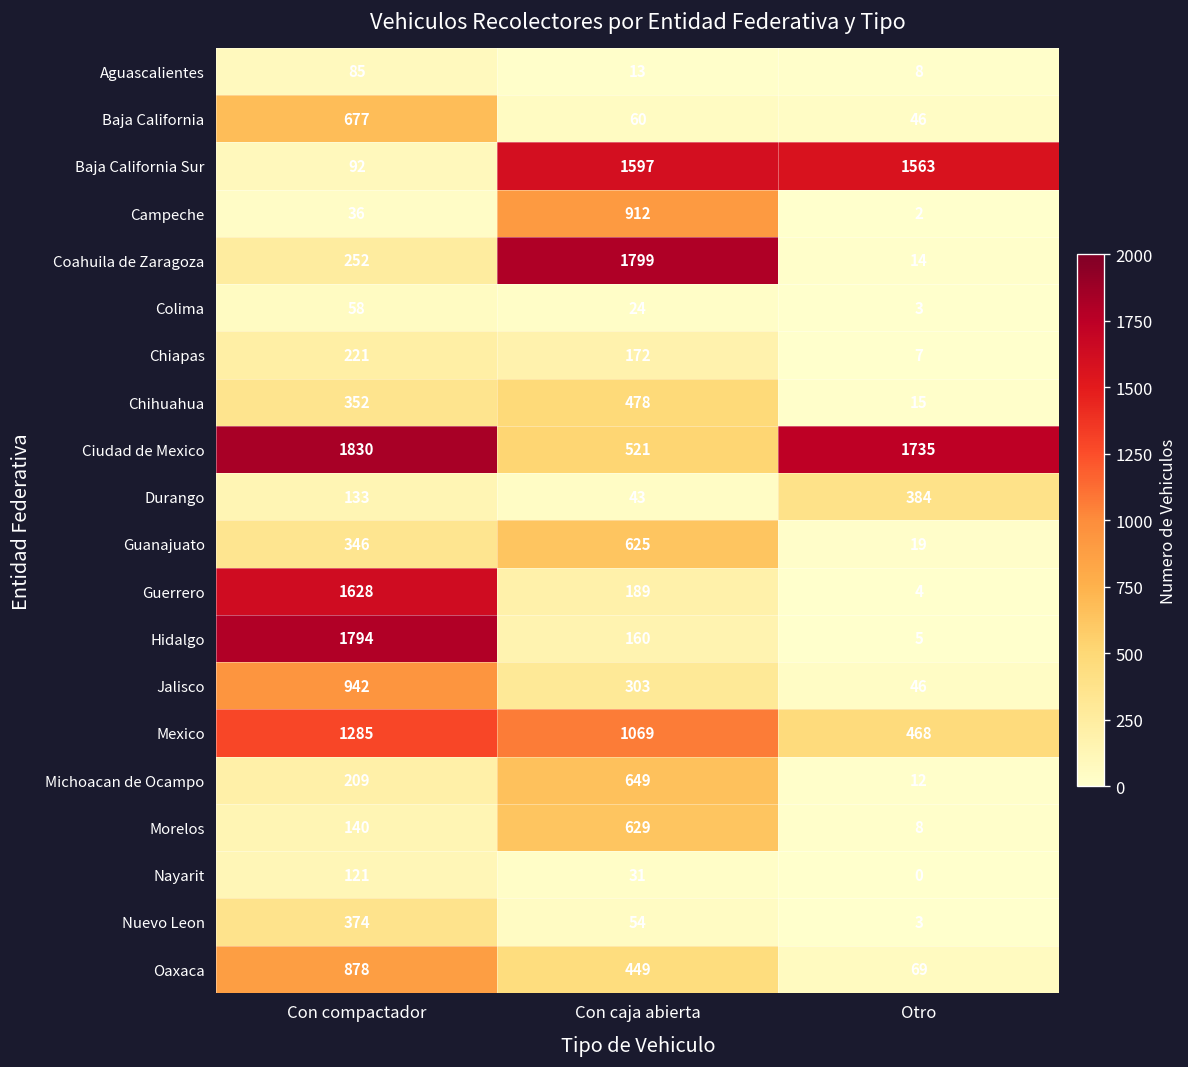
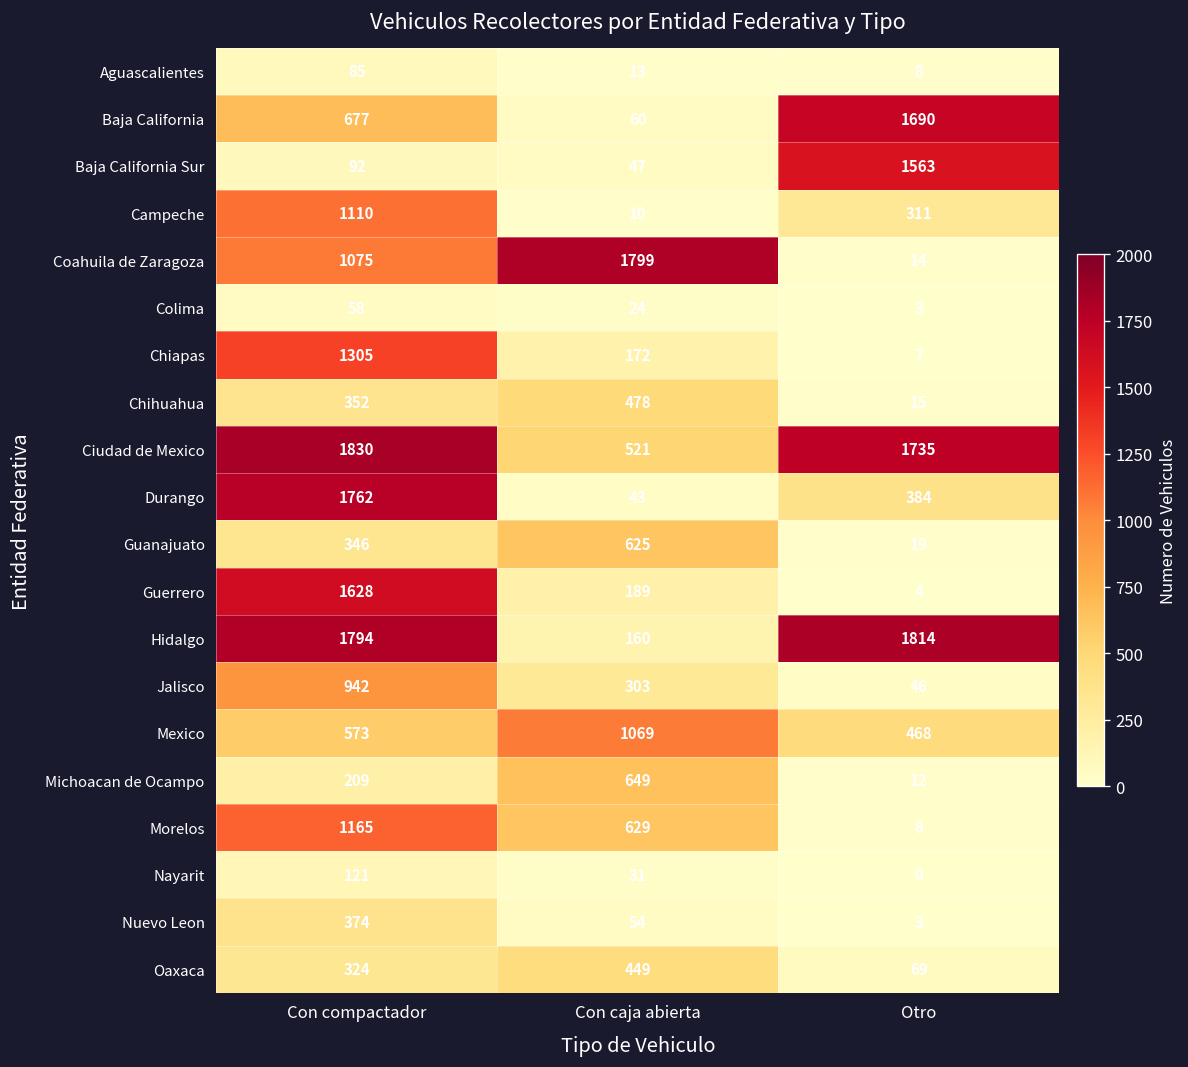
  {
    "Aguascalientes": {
      "Con compactador": 85,
      "Con caja abierta": 13,
      "Otro": 8
    },
    "Baja California": {
      "Con compactador": 677,
      "Con caja abierta": 60,
-     "Otro": 46
+     "Otro": 1690
    },
    "Baja California Sur": {
      "Con compactador": 92,
-     "Con caja abierta": 1597,
+     "Con caja abierta": 47,
      "Otro": 1563
    },
    "Campeche": {
-     "Con compactador": 36,
-     "Con caja abierta": 912,
-     "Otro": 2
+     "Con compactador": 1110,
+     "Con caja abierta": 10,
+     "Otro": 311
    },
    "Coahuila de Zaragoza": {
-     "Con compactador": 252,
+     "Con compactador": 1075,
      "Con caja abierta": 1799,
      "Otro": 14
    },
    "Colima": {
      "Con compactador": 58,
      "Con caja abierta": 24,
      "Otro": 3
    },
    "Chiapas": {
-     "Con compactador": 221,
+     "Con compactador": 1305,
      "Con caja abierta": 172,
      "Otro": 7
    },
    "Chihuahua": {
      "Con compactador": 352,
      "Con caja abierta": 478,
      "Otro": 15
    },
    "Ciudad de Mexico": {
      "Con compactador": 1830,
      "Con caja abierta": 521,
      "Otro": 1735
    },
    "Durango": {
-     "Con compactador": 133,
+     "Con compactador": 1762,
      "Con caja abierta": 43,
      "Otro": 384
    },
    "Guanajuato": {
      "Con compactador": 346,
      "Con caja abierta": 625,
      "Otro": 19
    },
    "Guerrero": {
      "Con compactador": 1628,
      "Con caja abierta": 189,
      "Otro": 4
    },
    "Hidalgo": {
      "Con compactador": 1794,
      "Con caja abierta": 160,
-     "Otro": 5
+     "Otro": 1814
    },
    "Jalisco": {
      "Con compactador": 942,
      "Con caja abierta": 303,
      "Otro": 46
    },
    "Mexico": {
-     "Con compactador": 1285,
+     "Con compactador": 573,
      "Con caja abierta": 1069,
      "Otro": 468
    },
    "Michoacan de Ocampo": {
      "Con compactador": 209,
      "Con caja abierta": 649,
      "Otro": 12
    },
    "Morelos": {
-     "Con compactador": 140,
+     "Con compactador": 1165,
      "Con caja abierta": 629,
      "Otro": 8
    },
    "Nayarit": {
      "Con compactador": 121,
      "Con caja abierta": 31,
      "Otro": 0
    },
    "Nuevo Leon": {
      "Con compactador": 374,
      "Con caja abierta": 54,
      "Otro": 3
    },
    "Oaxaca": {
-     "Con compactador": 878,
+     "Con compactador": 324,
      "Con caja abierta": 449,
      "Otro": 69
    }
  }
